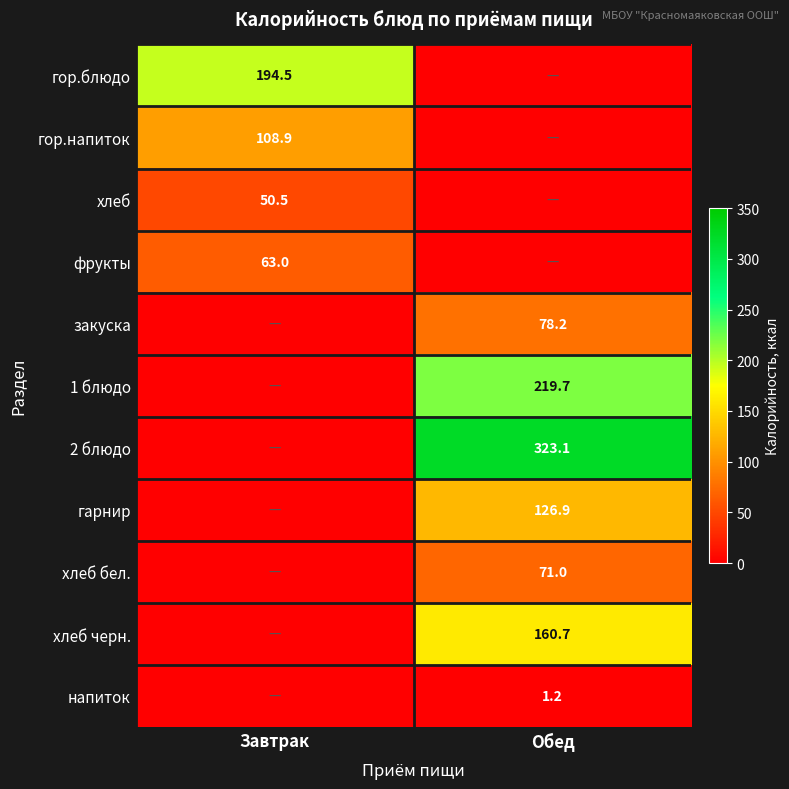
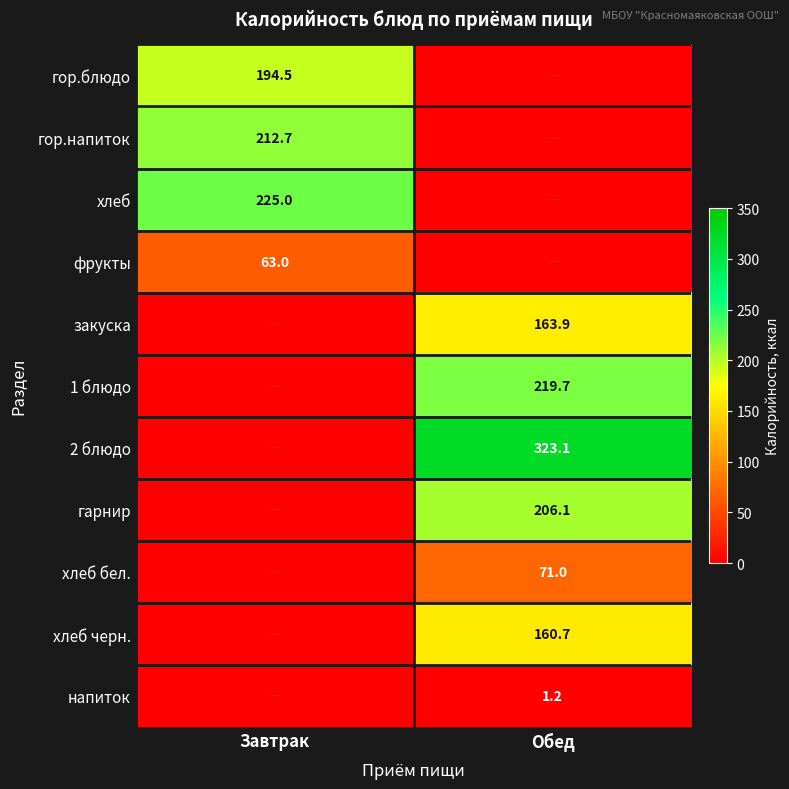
  {
    "гор.блюдо": {
      "Завтрак": 194.5
    },
    "гор.напиток": {
-     "Завтрак": 108.9
+     "Завтрак": 212.7
    },
    "хлеб": {
-     "Завтрак": 50.5
+     "Завтрак": 225.0
    },
    "фрукты": {
      "Завтрак": 63.0
    },
    "закуска": {
-     "Обед": 78.2
+     "Обед": 163.9
    },
    "1 блюдо": {
      "Обед": 219.7
    },
    "2 блюдо": {
      "Обед": 323.1
    },
    "гарнир": {
-     "Обед": 126.9
+     "Обед": 206.1
    },
    "хлеб бел.": {
      "Обед": 71.0
    },
    "хлеб черн.": {
      "Обед": 160.7
    },
    "напиток": {
      "Обед": 1.2
    }
  }
